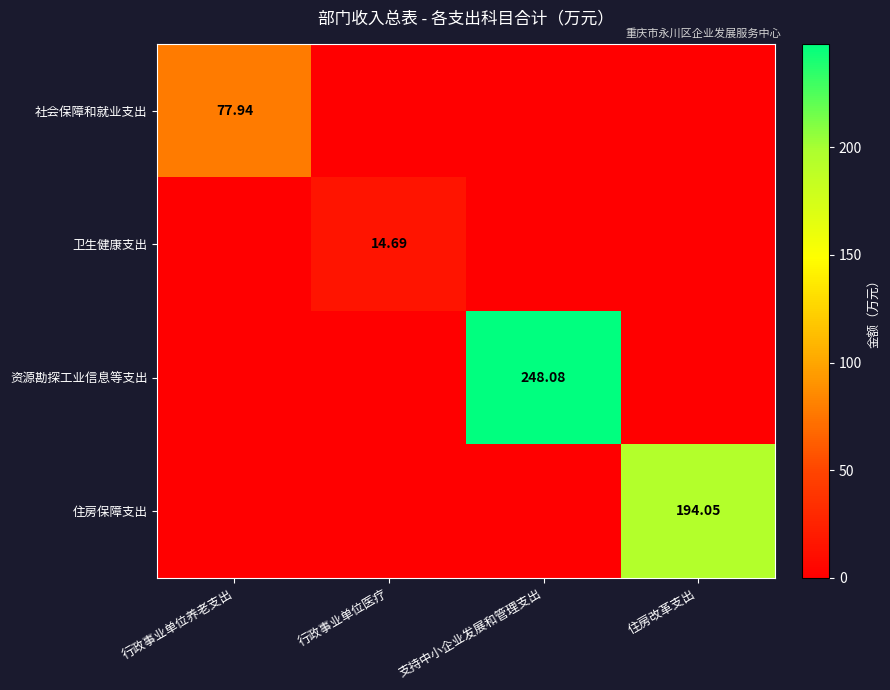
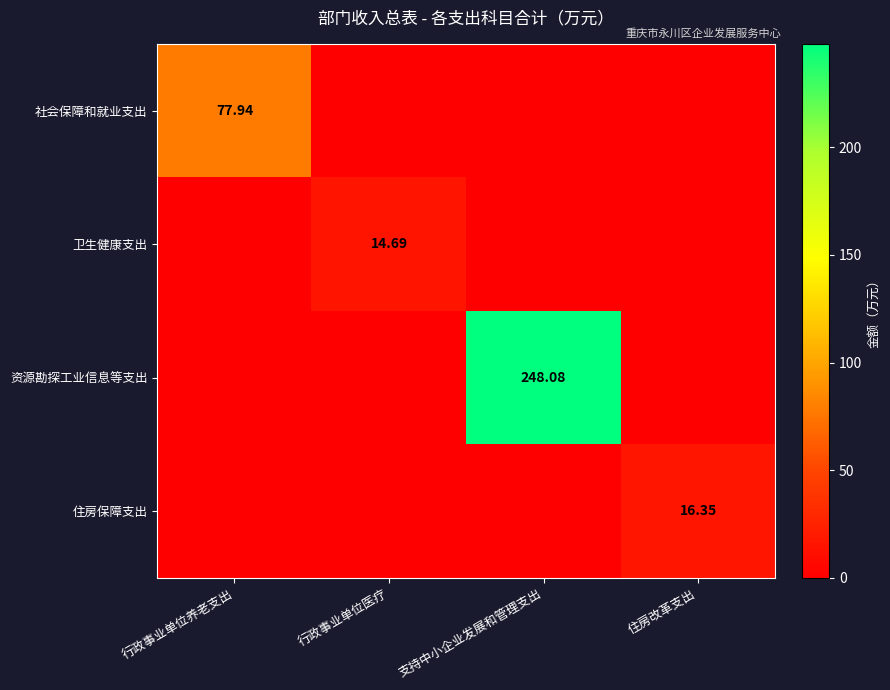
  {
    "社会保障和就业支出": {
      "行政事业单位养老支出": 77.94
    },
    "卫生健康支出": {
      "行政事业单位医疗": 14.69
    },
    "资源勘探工业信息等支出": {
      "支持中小企业发展和管理支出": 248.08
    },
    "住房保障支出": {
-     "住房改革支出": 194.05
+     "住房改革支出": 16.35
    }
  }
